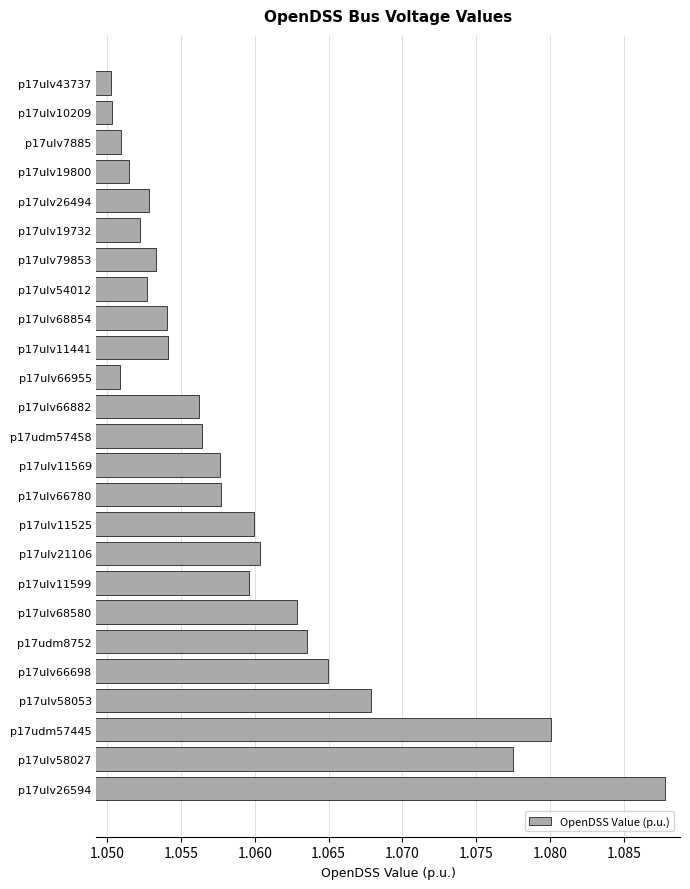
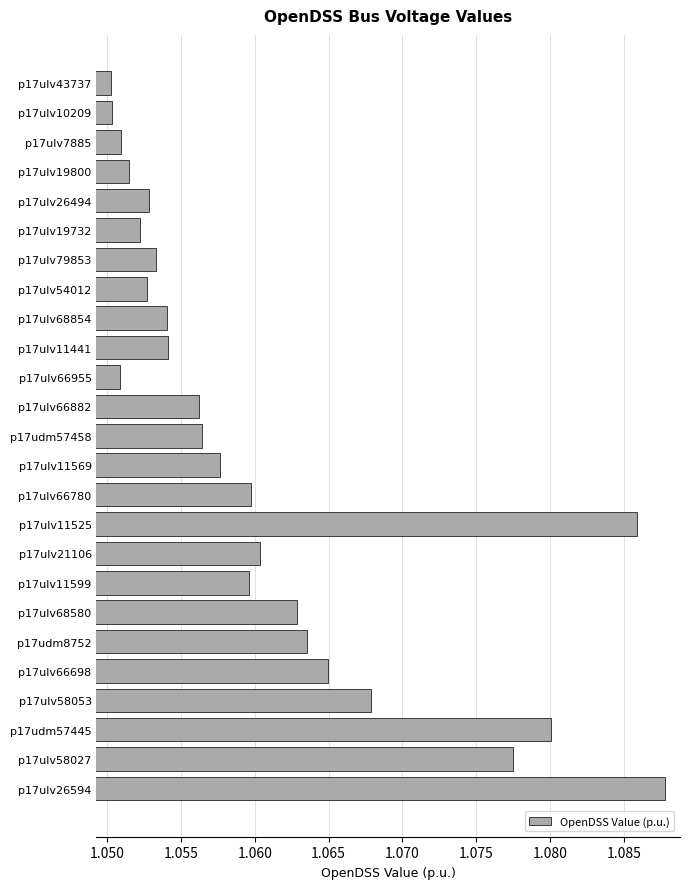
  {
    "p17ulv43737": 1.0503,
    "p17ulv10209": 1.0503,
    "p17ulv7885": 1.0510,
    "p17ulv19800": 1.0515,
    "p17ulv26494": 1.0528,
    "p17ulv19732": 1.0522,
    "p17ulv79853": 1.0533,
    "p17ulv54012": 1.0527,
    "p17ulv68854": 1.0541,
    "p17ulv11441": 1.0541,
    "p17ulv66955": 1.0509,
    "p17ulv66882": 1.0562,
    "p17udm57458": 1.0564,
    "p17ulv11569": 1.0576,
-   "p17ulv66780": 1.0577,
-   "p17ulv11525": 1.0600,
+   "p17ulv66780": 1.0598,
+   "p17ulv11525": 1.0859,
    "p17ulv21106": 1.0604,
    "p17ulv11599": 1.0596,
    "p17ulv68580": 1.0628,
    "p17udm8752": 1.0635,
    "p17ulv66698": 1.0649,
    "p17ulv58053": 1.0679,
    "p17udm57445": 1.0801,
    "p17ulv58027": 1.0775,
    "p17ulv26594": 1.0878
  }
